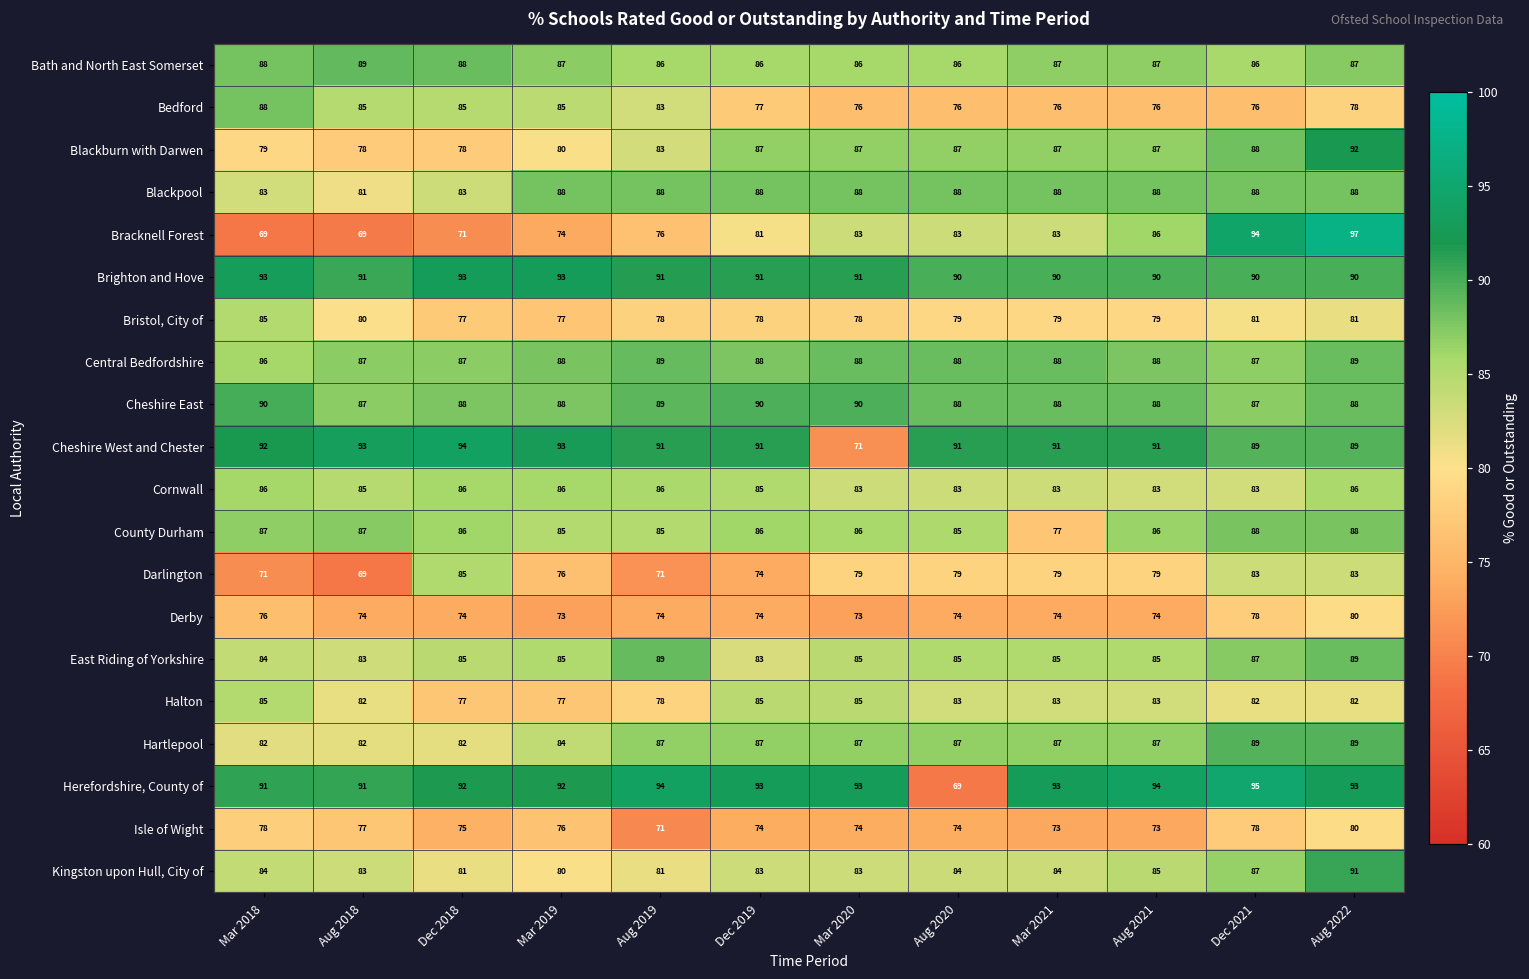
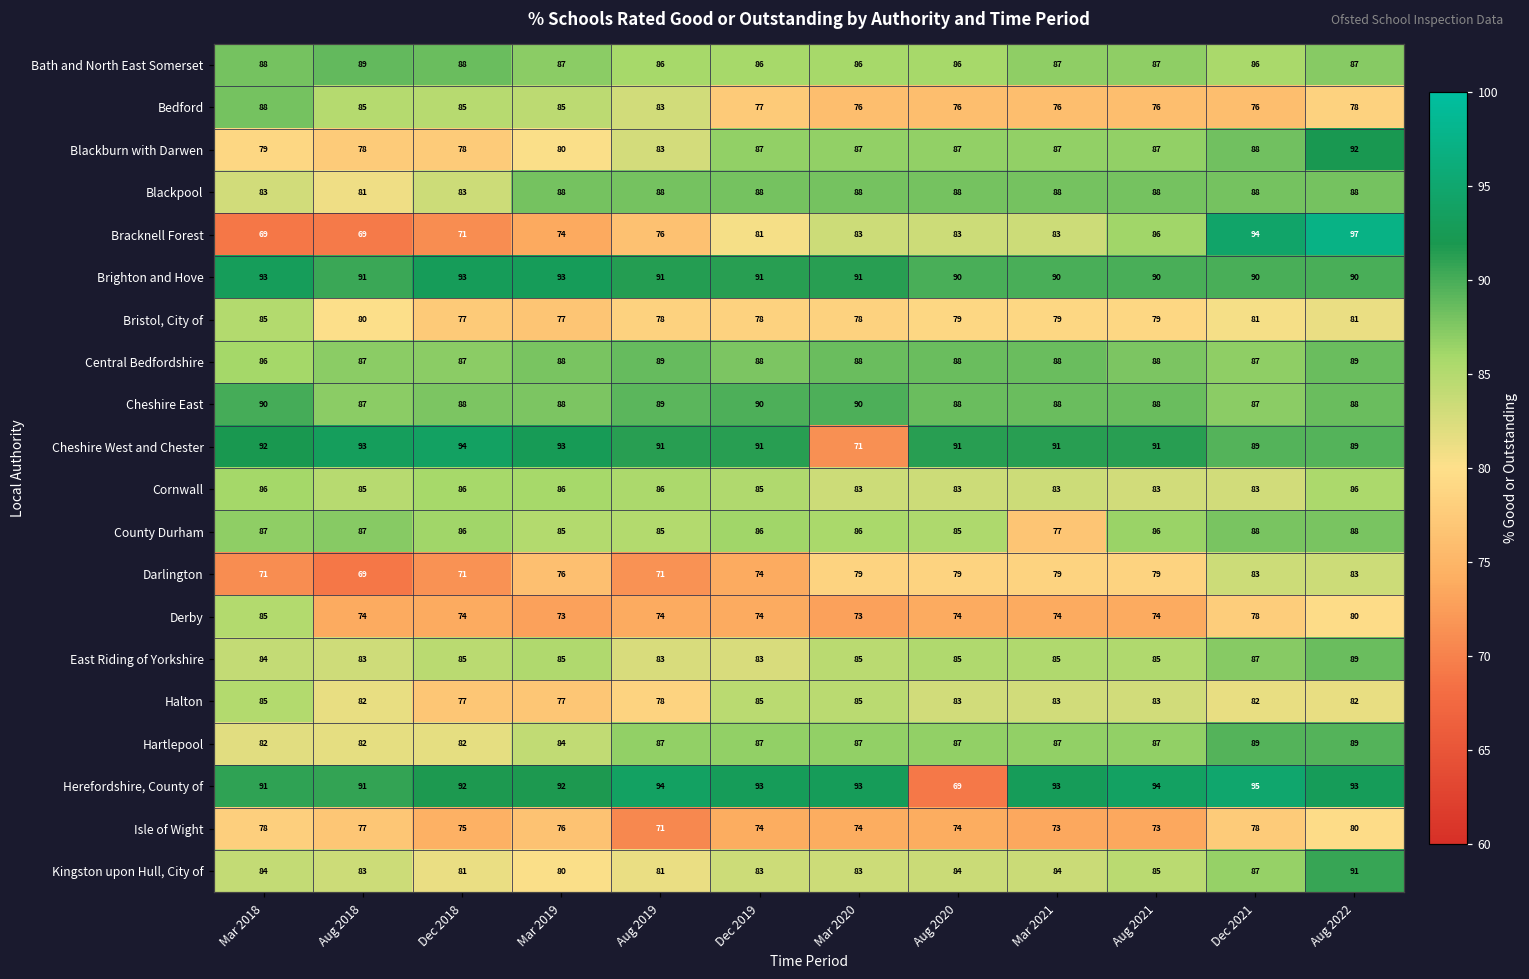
  {
    "Darlington": {
      "Mar 2018": 71,
      "Aug 2018": 69,
-     "Dec 2018": 85,
+     "Dec 2018": 71,
      "Mar 2019": 76,
      "Aug 2019": 71,
      "Dec 2019": 74,
      "Mar 2020": 79,
      "Aug 2020": 79,
      "Mar 2021": 79,
      "Aug 2021": 79,
      "Dec 2021": 83,
      "Aug 2022": 83
    },
    "Derby": {
-     "Mar 2018": 76,
+     "Mar 2018": 85,
      "Aug 2018": 74,
      "Dec 2018": 74,
      "Mar 2019": 73,
      "Aug 2019": 74,
      "Dec 2019": 74,
      "Mar 2020": 73,
      "Aug 2020": 74,
      "Mar 2021": 74,
      "Aug 2021": 74,
      "Dec 2021": 78,
      "Aug 2022": 80
    },
    "East Riding of Yorkshire": {
      "Mar 2018": 84,
      "Aug 2018": 83,
      "Dec 2018": 85,
      "Mar 2019": 85,
-     "Aug 2019": 89,
+     "Aug 2019": 83,
      "Dec 2019": 83,
      "Mar 2020": 85,
      "Aug 2020": 85,
      "Mar 2021": 85,
      "Aug 2021": 85,
      "Dec 2021": 87,
      "Aug 2022": 89
    }
  }
